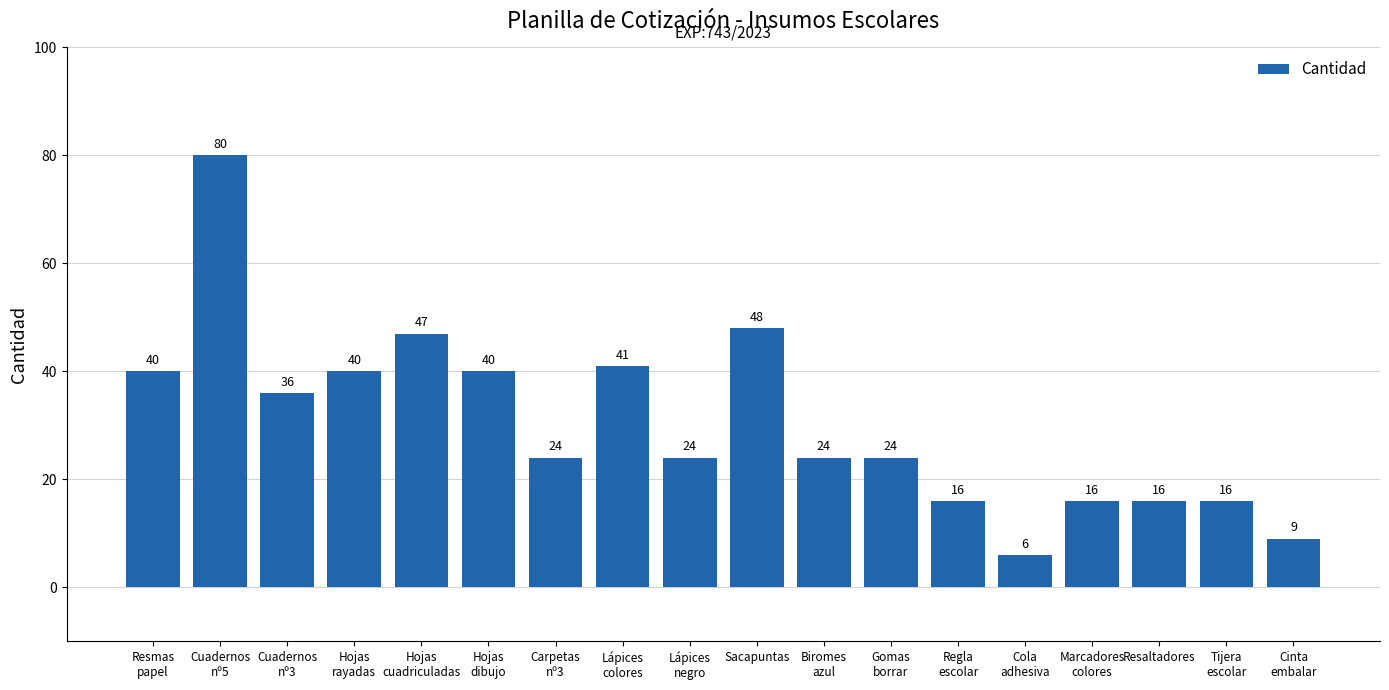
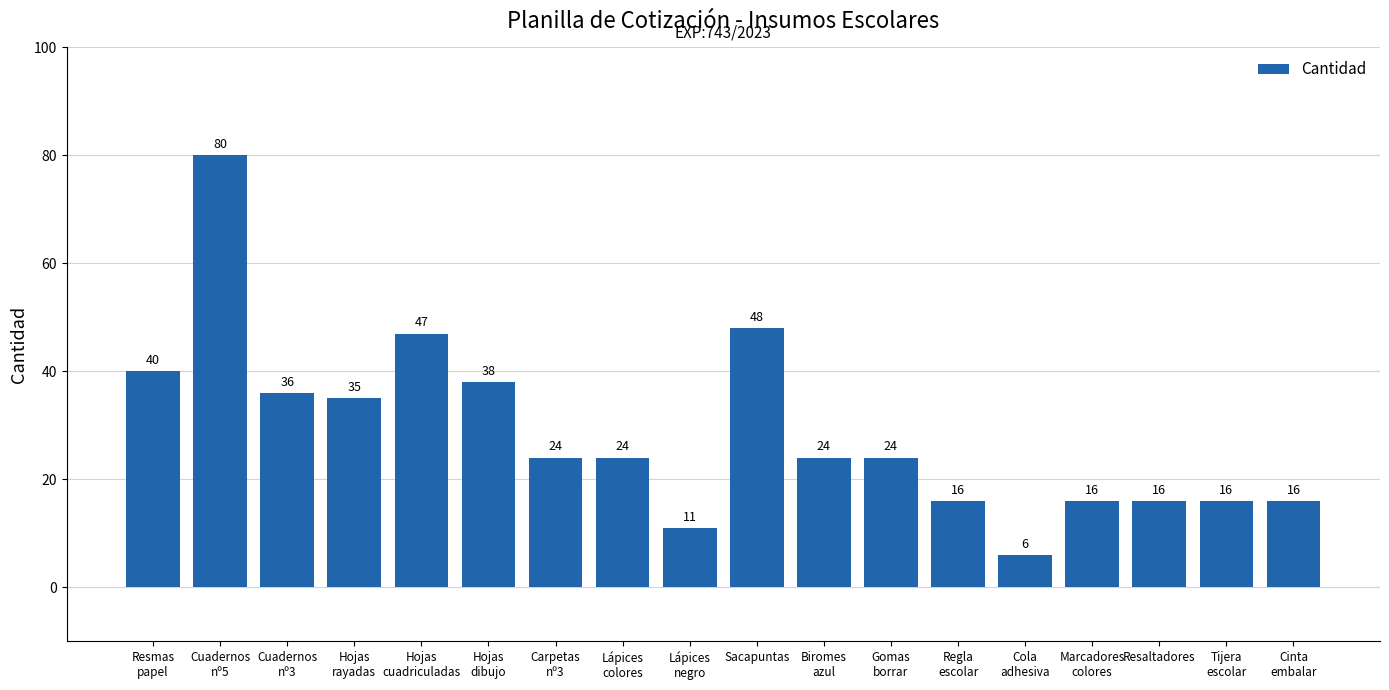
  {
    "Resmas papel": 40,
    "Cuadernos nº5": 80,
    "Cuadernos nº3": 36,
-   "Hojas rayadas": 40,
+   "Hojas rayadas": 35,
    "Hojas cuadriculadas": 47,
-   "Hojas dibujo": 40,
+   "Hojas dibujo": 38,
    "Carpetas nº3": 24,
-   "Lápices colores": 41,
-   "Lápices negro": 24,
+   "Lápices colores": 24,
+   "Lápices negro": 11,
    "Sacapuntas": 48,
    "Biromes azul": 24,
    "Gomas borrar": 24,
    "Regla escolar": 16,
    "Cola adhesiva": 6,
    "Marcadores colores": 16,
    "Resaltadores": 16,
    "Tijera escolar": 16,
-   "Cinta embalar": 9
+   "Cinta embalar": 16
  }
